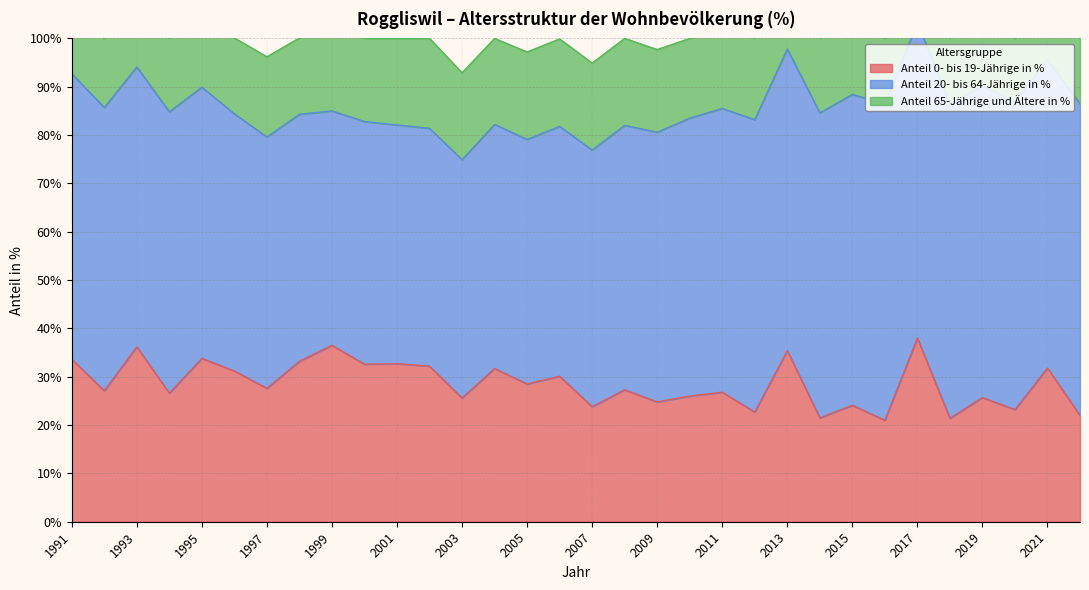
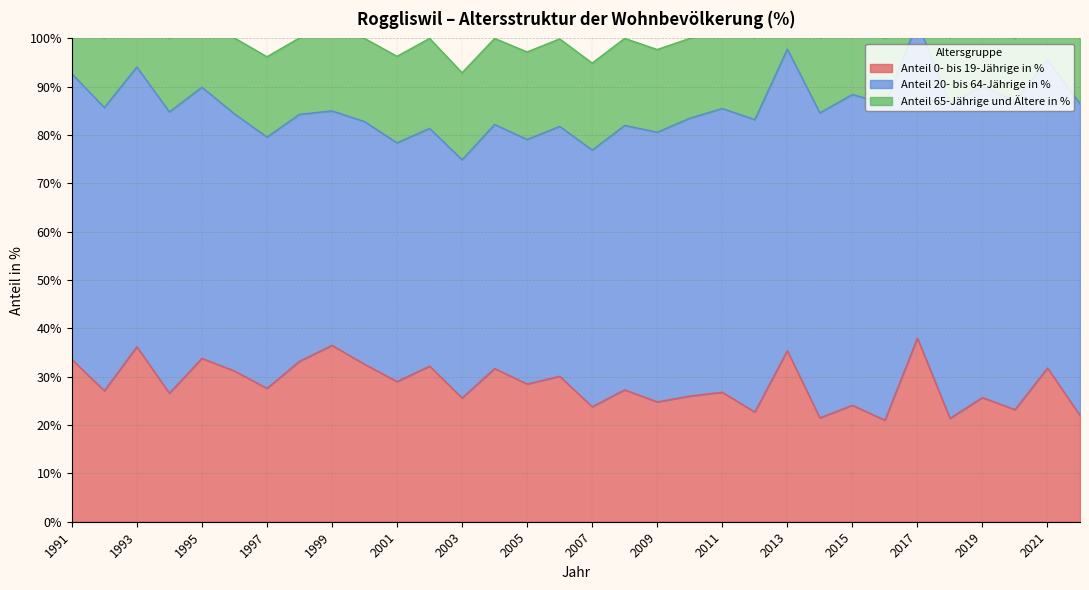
  {
    "Anteil 0- bis 19-Jährige in %": {
      "1991": "34%",
      "1993": "36%",
      "1995": "34%",
      "1997": "28%",
      "1999": "37%",
-     "2001": "33%",
+     "2001": "29%",
      "2003": "26%",
      "2005": "29%",
      "2007": "24%",
      "2009": "25%",
      "2011": "27%",
      "2013": "35%",
      "2015": "24%",
      "2017": "38%",
      "2019": "26%",
      "2021": "32%"
    },
    "Anteil 20- bis 64-Jährige in %": {
      "1991": "59%",
      "1993": "58%",
      "1995": "56%",
      "1997": "52%",
      "1999": "49%",
      "2001": "49%",
      "2003": "49%",
      "2005": "51%",
      "2007": "53%",
      "2009": "56%",
      "2011": "59%",
      "2013": "62%",
      "2015": "64%"
    },
    "Anteil 65-Jährige und Ältere in %": {
      "1997": "17%",
      "2001": "18%",
      "2003": "18%",
      "2005": "18%",
      "2007": "18%",
      "2009": "17%"
    }
  }
